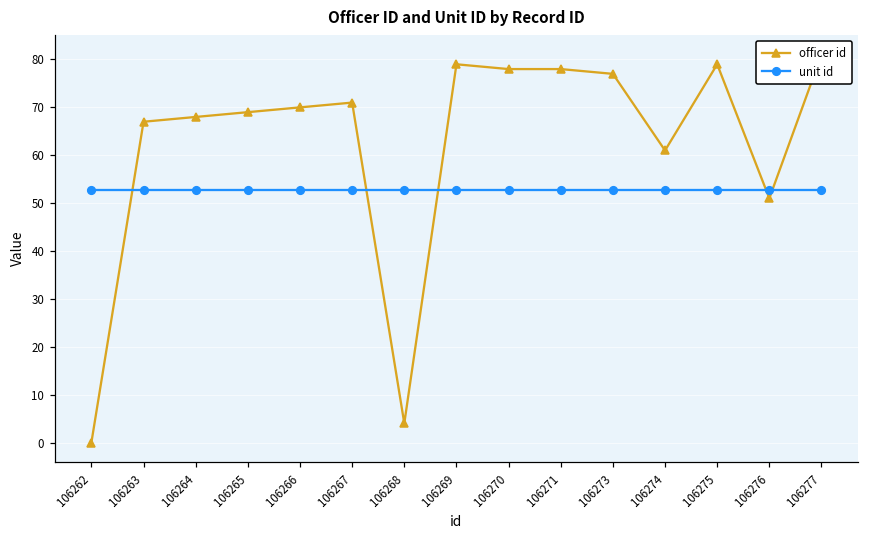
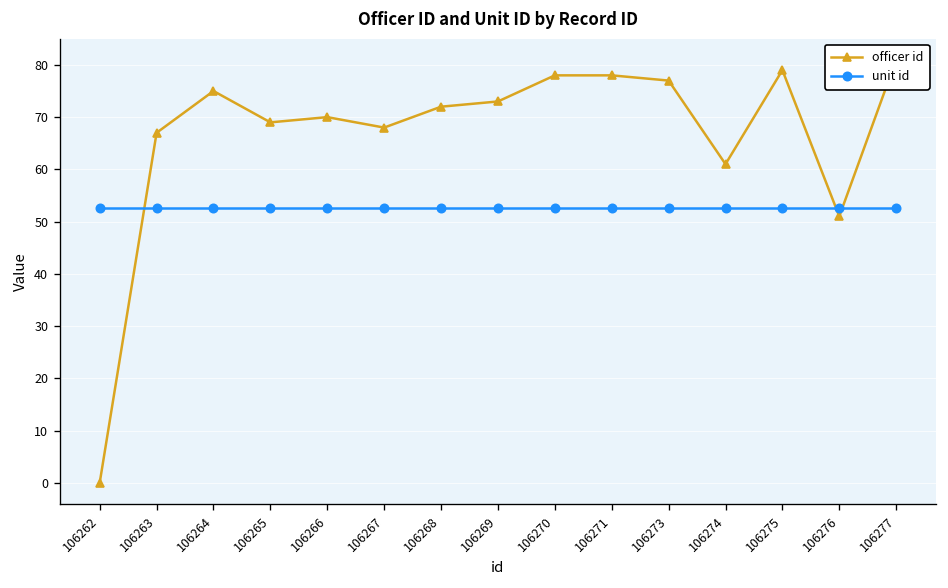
  {
    "officer id": {
      "106262": 0,
      "106263": 67,
-     "106264": 68,
+     "106264": 75,
      "106265": 69,
      "106266": 70,
-     "106267": 71,
-     "106268": 4,
-     "106269": 79,
+     "106267": 68,
+     "106268": 72,
+     "106269": 73,
      "106270": 78,
      "106271": 78,
      "106273": 77,
      "106274": 61,
      "106275": 79,
      "106276": 51
    },
    "unit id": {
      "106262": 53,
      "106263": 53,
      "106264": 53,
      "106265": 53,
      "106266": 53,
      "106267": 53,
      "106268": 53,
      "106269": 53,
      "106270": 53,
      "106271": 53,
      "106273": 53,
      "106274": 53,
      "106275": 53,
      "106276": 53,
      "106277": 53
    }
  }
